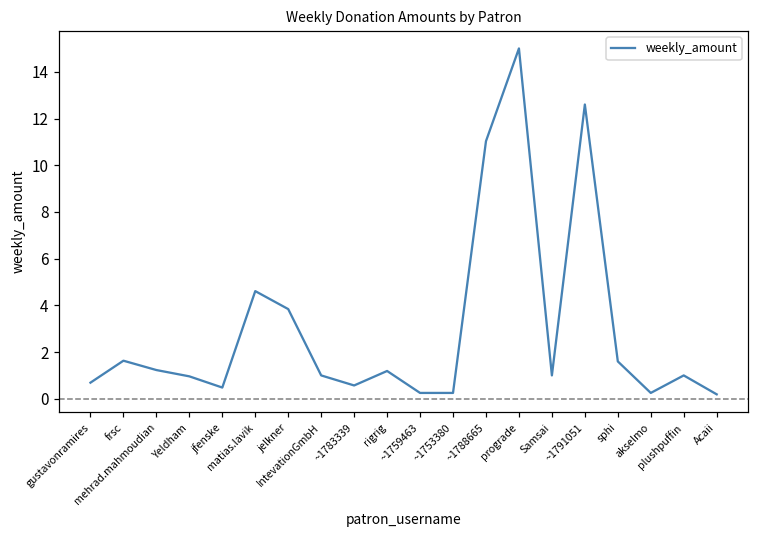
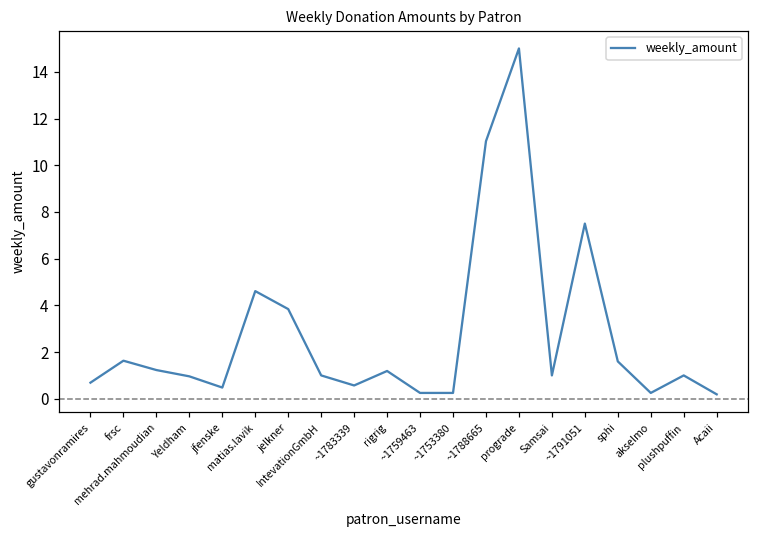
  {
    "gustavonramires": 0.7,
    "frsc": 1.6,
    "mehrad.mahmoudian": 1.2,
    "Yeldham": 1.0,
    "jfenske": 0.5,
    "matias.lavik": 4.6,
    "jelkner": 3.8,
    "IntevationGmbH": 1.0,
    "~1783339": 0.6,
    "rigrig": 1.2,
    "~1759463": 0.3,
    "~1753380": 0.3,
    "~1788665": 11.0,
    "prograde": 15.0,
    "Samsai": 1.0,
-   "~1791051": 12.6,
+   "~1791051": 7.5,
    "sphi": 1.6,
    "akselmo": 0.3,
    "plushpuffin": 1.0,
    "Acaii": 0.2
  }
